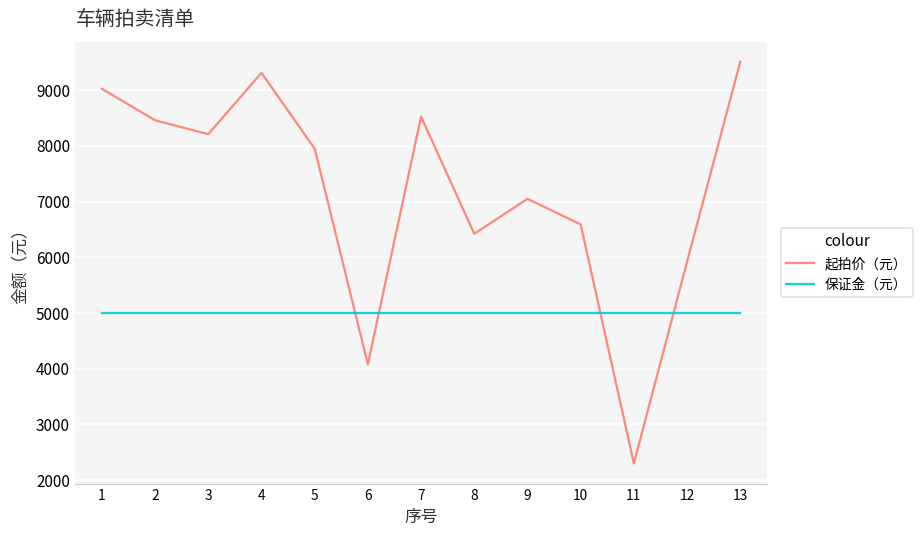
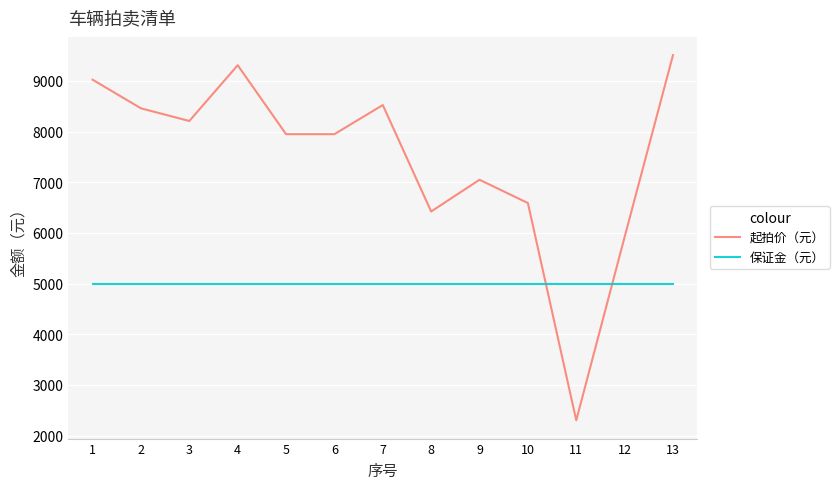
  {
    "起拍价（元）": {
      "1": 9000,
      "2": 8500,
      "3": 8200,
      "4": 9300,
      "5": 8000,
-     "6": 4100,
+     "6": 8000,
      "7": 8500,
      "8": 6400,
      "9": 7100,
      "10": 6600,
      "11": 2300,
      "12": 5900,
      "13": 9500
    },
    "保证金（元）": {
      "1": 5000,
      "2": 5000,
      "3": 5000,
      "4": 5000,
      "5": 5000,
      "6": 5000,
      "7": 5000,
      "8": 5000,
      "9": 5000,
      "10": 5000,
      "11": 5000,
      "12": 5000,
      "13": 5000
    }
  }
